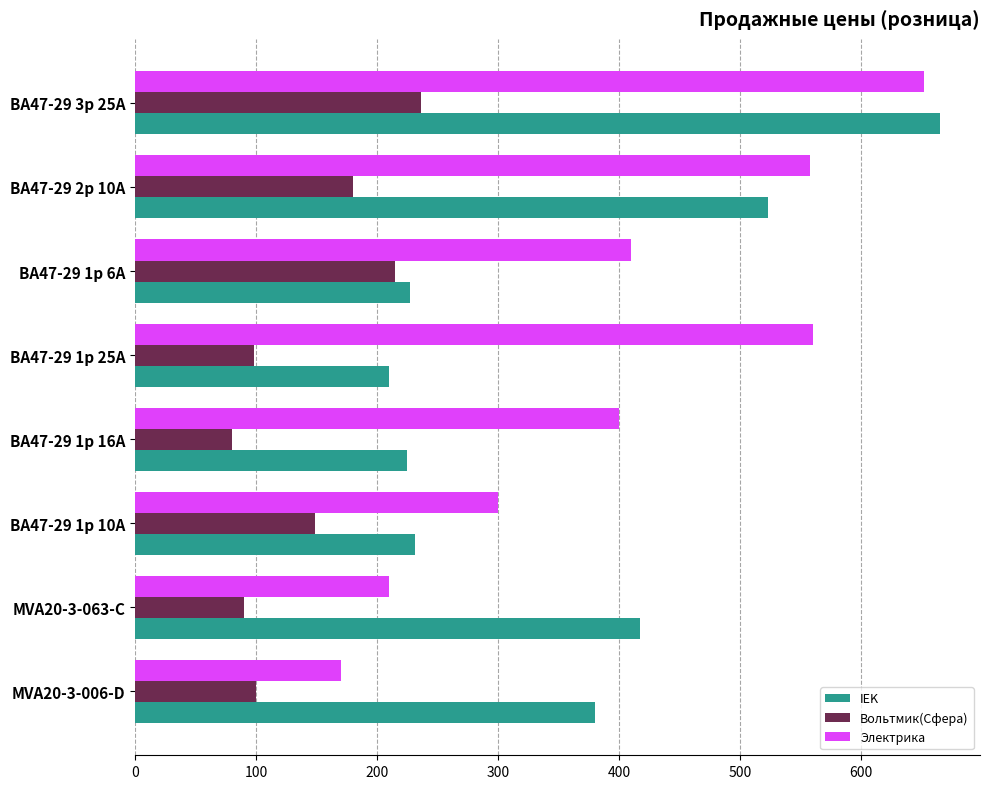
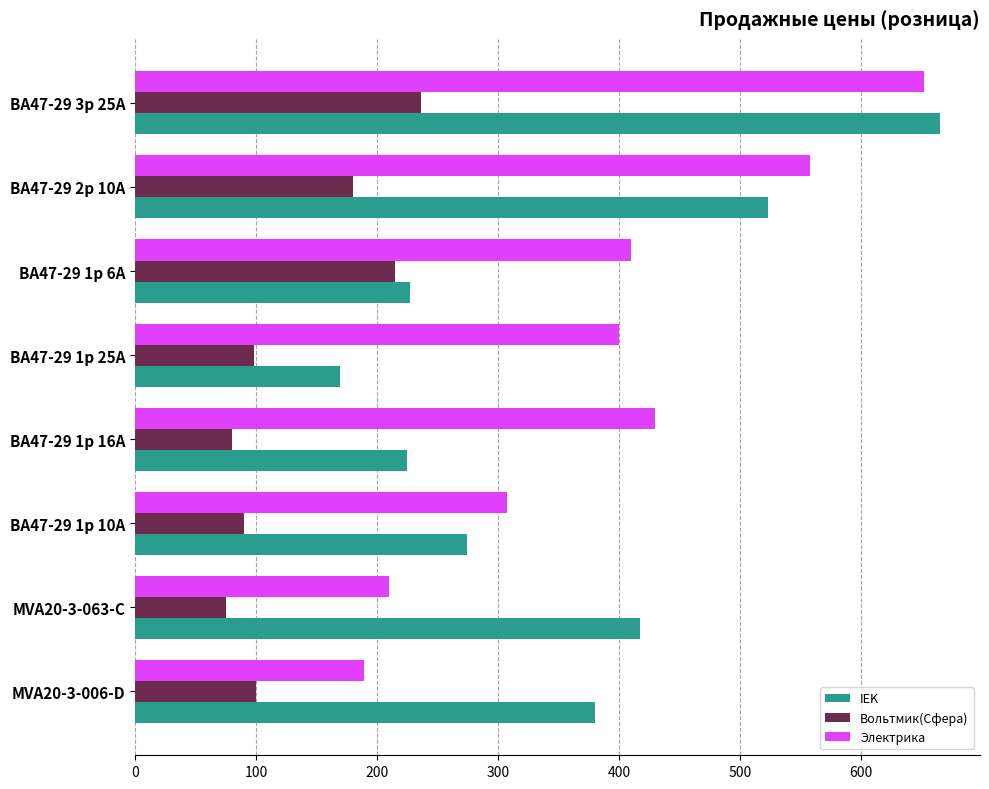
  {
    "IEK": {
      "ВА47-29 3р 25А": 665,
      "ВА47-29 2р 10А": 523,
      "ВА47-29 1р 6А": 227,
-     "ВА47-29 1р 25А": 210,
+     "ВА47-29 1р 25А": 169,
      "ВА47-29 1р 16А": 225,
-     "ВА47-29 1р 10А": 231,
+     "ВА47-29 1р 10А": 274,
      "MVA20-3-063-C": 417,
      "MVA20-3-006-D": 380
    },
    "Вольтмик(Сфера)": {
      "ВА47-29 3р 25А": 236,
      "ВА47-29 2р 10А": 180,
      "ВА47-29 1р 6А": 215,
      "ВА47-29 1р 25А": 98,
      "ВА47-29 1р 16А": 80,
-     "ВА47-29 1р 10А": 149,
-     "MVA20-3-063-C": 90,
+     "ВА47-29 1р 10А": 90,
+     "MVA20-3-063-C": 75,
      "MVA20-3-006-D": 100
    },
    "Электрика": {
      "ВА47-29 3р 25А": 652,
      "ВА47-29 2р 10А": 558,
      "ВА47-29 1р 6А": 410,
-     "ВА47-29 1р 25А": 560,
-     "ВА47-29 1р 16А": 400,
-     "ВА47-29 1р 10А": 300,
+     "ВА47-29 1р 25А": 400,
+     "ВА47-29 1р 16А": 430,
+     "ВА47-29 1р 10А": 307,
      "MVA20-3-063-C": 210,
-     "MVA20-3-006-D": 170
+     "MVA20-3-006-D": 189
    }
  }
